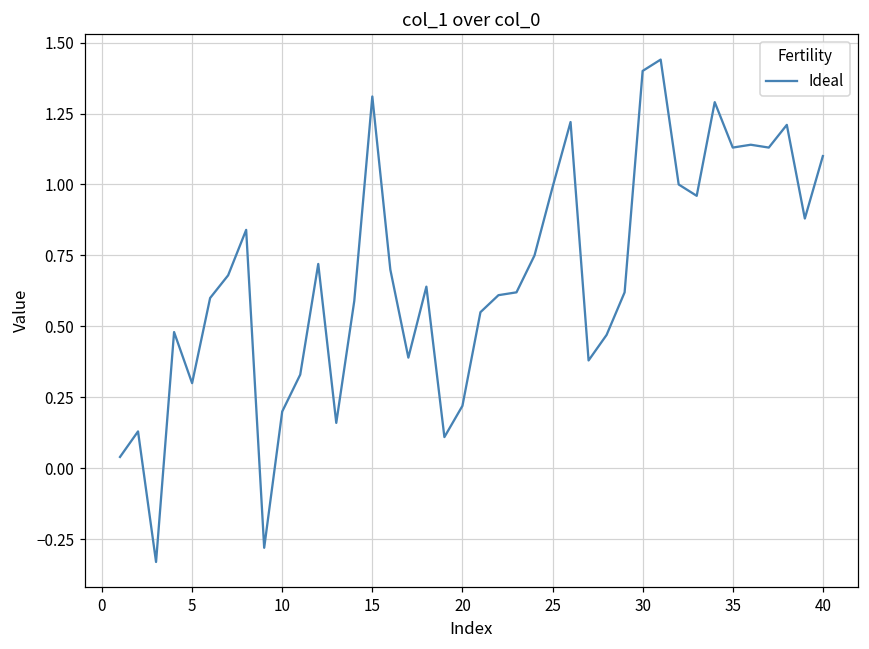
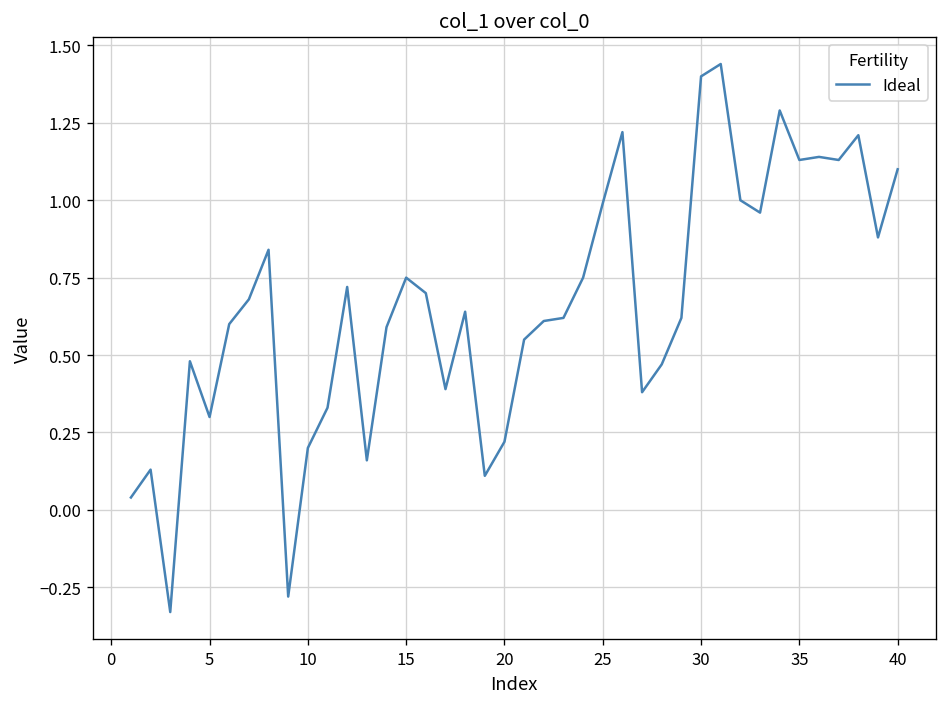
  {
    "5": 0.30,
    "10": 0.20,
-   "15": 1.31,
+   "15": 0.75,
    "20": 0.22,
    "25": 0.99,
    "30": 1.40,
    "35": 1.13,
    "40": 1.10
  }
